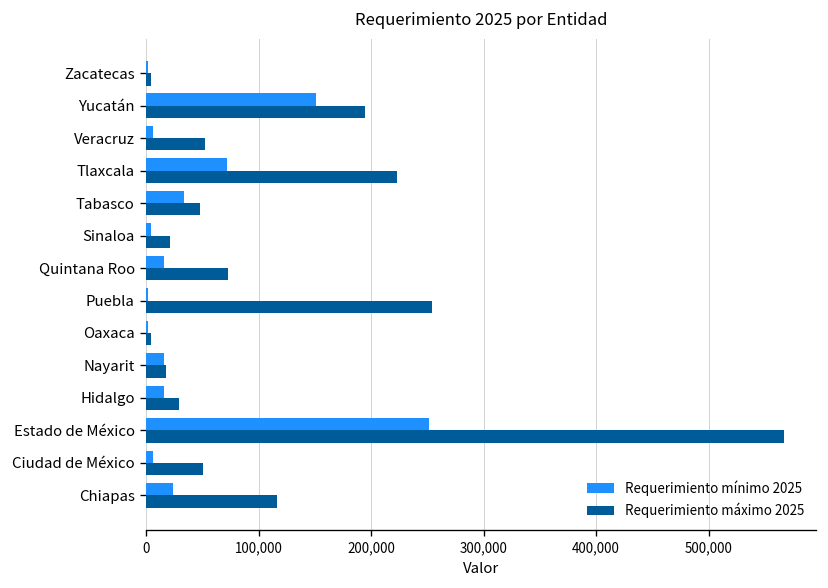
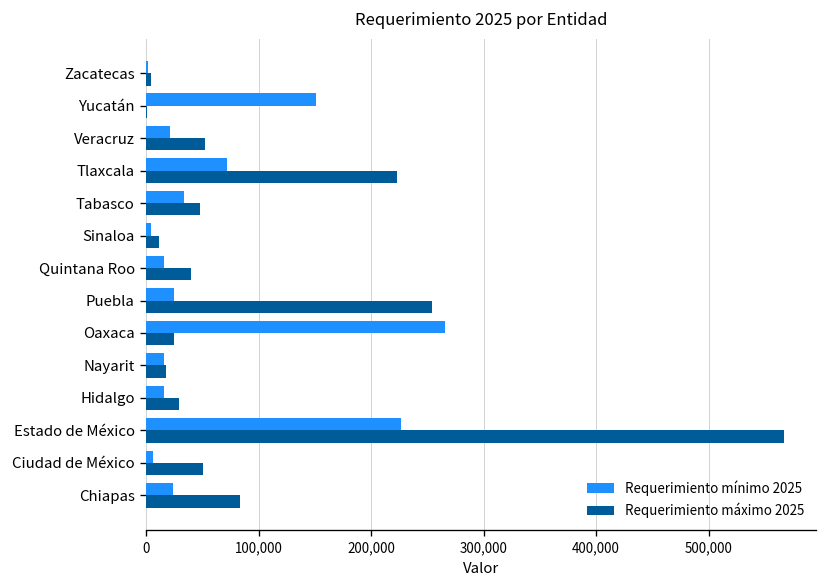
  {
    "Requerimiento mínimo 2025": {
      "Yucatán": "150,000",
-     "Veracruz": "10,000",
+     "Veracruz": "20,000",
      "Tlaxcala": "70,000",
      "Tabasco": "30,000",
      "Sinaloa": "0",
      "Quintana Roo": "20,000",
-     "Puebla": "0",
-     "Oaxaca": "0",
+     "Puebla": "20,000",
+     "Oaxaca": "270,000",
      "Nayarit": "20,000",
      "Hidalgo": "20,000",
-     "Estado de México": "250,000",
+     "Estado de México": "230,000",
      "Ciudad de México": "10,000",
      "Chiapas": "20,000"
    },
    "Requerimiento máximo 2025": {
      "Zacatecas": "0",
-     "Yucatán": "190,000",
+     "Yucatán": "0",
      "Veracruz": "50,000",
      "Tlaxcala": "220,000",
      "Tabasco": "50,000",
-     "Sinaloa": "20,000",
-     "Quintana Roo": "70,000",
+     "Sinaloa": "10,000",
+     "Quintana Roo": "40,000",
      "Puebla": "250,000",
-     "Oaxaca": "0",
+     "Oaxaca": "20,000",
      "Nayarit": "20,000",
      "Hidalgo": "30,000",
      "Estado de México": "570,000",
      "Ciudad de México": "50,000",
-     "Chiapas": "120,000"
+     "Chiapas": "80,000"
    }
  }
